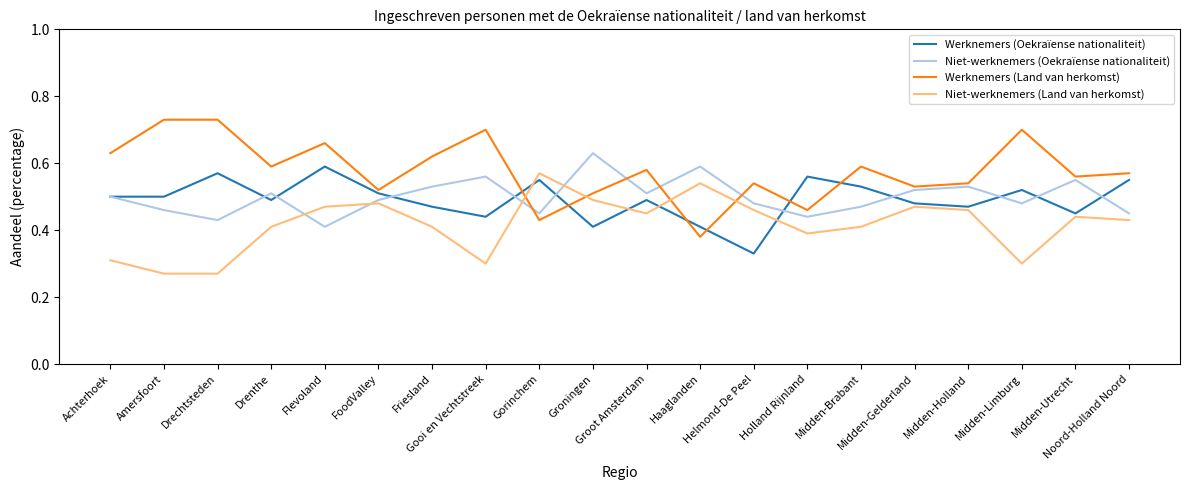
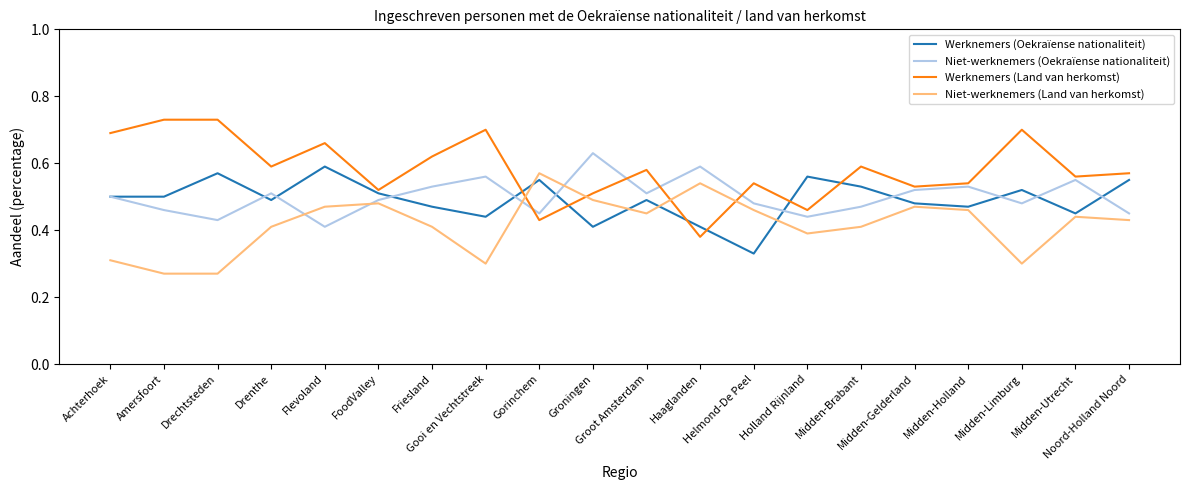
  {
    "Werknemers (Oekraïense nationaliteit)": {
      "Amersfoort": 0.50,
      "Drechtsteden": 0.57,
      "Drenthe": 0.49,
      "Flevoland": 0.59,
      "FoodValley": 0.51,
      "Friesland": 0.47,
      "Gooi en Vechtstreek": 0.44,
      "Gorinchem": 0.55,
      "Groningen": 0.41,
      "Groot Amsterdam": 0.49,
      "Haaglanden": 0.41,
      "Helmond-De Peel": 0.33,
      "Holland Rijnland": 0.56,
      "Midden-Brabant": 0.53,
      "Midden-Gelderland": 0.48,
      "Midden-Holland": 0.47,
      "Midden-Limburg": 0.52,
      "Midden-Utrecht": 0.45,
      "Noord-Holland Noord": 0.55
    },
    "Niet-werknemers (Oekraïense nationaliteit)": {
      "Amersfoort": 0.46,
      "Drechtsteden": 0.43,
      "Drenthe": 0.51,
      "Flevoland": 0.41,
      "FoodValley": 0.49,
      "Friesland": 0.53,
      "Gooi en Vechtstreek": 0.56,
      "Gorinchem": 0.45,
      "Groningen": 0.63,
      "Groot Amsterdam": 0.51,
      "Haaglanden": 0.59,
      "Helmond-De Peel": 0.48,
      "Holland Rijnland": 0.44,
      "Midden-Brabant": 0.47,
      "Midden-Gelderland": 0.52,
      "Midden-Holland": 0.53,
      "Midden-Limburg": 0.48,
      "Midden-Utrecht": 0.55,
      "Noord-Holland Noord": 0.45
    },
    "Werknemers (Land van herkomst)": {
-     "Achterhoek": 0.63,
+     "Achterhoek": 0.69,
      "Amersfoort": 0.73,
      "Drechtsteden": 0.73,
      "Drenthe": 0.59,
      "Flevoland": 0.66,
      "FoodValley": 0.52,
      "Friesland": 0.62,
      "Gooi en Vechtstreek": 0.70,
      "Gorinchem": 0.43,
      "Groningen": 0.51,
      "Groot Amsterdam": 0.58,
      "Haaglanden": 0.38,
      "Helmond-De Peel": 0.54,
      "Holland Rijnland": 0.46,
      "Midden-Brabant": 0.59,
      "Midden-Gelderland": 0.53,
      "Midden-Holland": 0.54,
      "Midden-Limburg": 0.70,
      "Midden-Utrecht": 0.56,
      "Noord-Holland Noord": 0.57
    },
    "Niet-werknemers (Land van herkomst)": {
      "Achterhoek": 0.31,
      "Amersfoort": 0.27,
      "Drechtsteden": 0.27,
      "Drenthe": 0.41,
      "Flevoland": 0.47,
      "FoodValley": 0.48,
      "Friesland": 0.41,
      "Gooi en Vechtstreek": 0.30,
      "Gorinchem": 0.57,
      "Groningen": 0.49,
      "Groot Amsterdam": 0.45,
      "Haaglanden": 0.54,
      "Helmond-De Peel": 0.46,
      "Holland Rijnland": 0.39,
      "Midden-Brabant": 0.41,
      "Midden-Gelderland": 0.47,
      "Midden-Holland": 0.46,
      "Midden-Limburg": 0.30,
      "Midden-Utrecht": 0.44,
      "Noord-Holland Noord": 0.43
    }
  }
